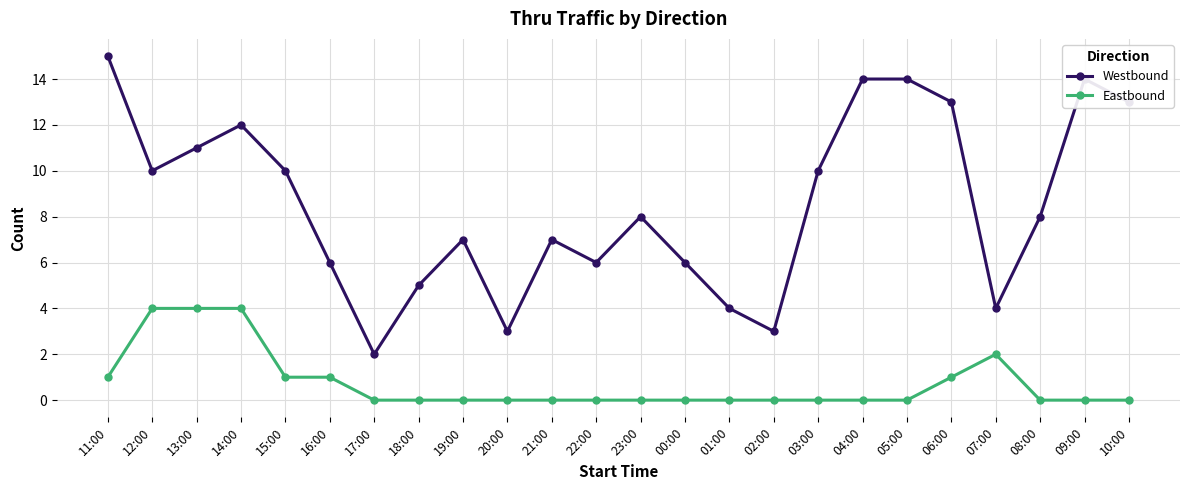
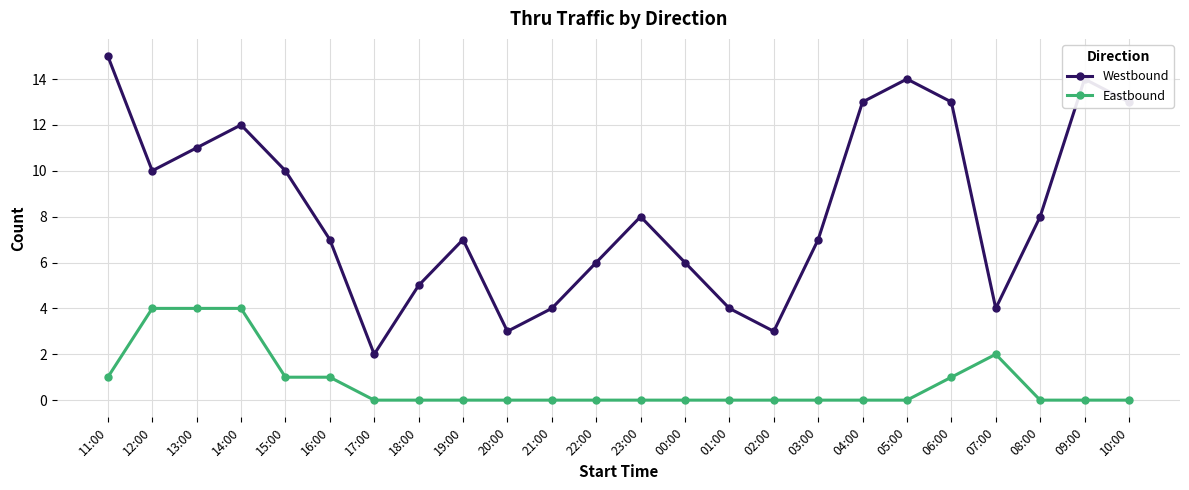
  {
    "Westbound": {
      "11:00": 15,
      "12:00": 10,
      "13:00": 11,
      "14:00": 12,
      "15:00": 10,
-     "16:00": 6,
+     "16:00": 7,
      "17:00": 2,
      "18:00": 5,
      "19:00": 7,
      "20:00": 3,
-     "21:00": 7,
+     "21:00": 4,
      "22:00": 6,
      "23:00": 8,
      "00:00": 6,
      "01:00": 4,
      "02:00": 3,
-     "03:00": 10,
-     "04:00": 14,
+     "03:00": 7,
+     "04:00": 13,
      "05:00": 14,
      "06:00": 13,
      "07:00": 4,
      "08:00": 8
    },
    "Eastbound": {
      "11:00": 1,
      "12:00": 4,
      "13:00": 4,
      "14:00": 4,
      "15:00": 1,
      "16:00": 1,
      "17:00": 0,
      "18:00": 0,
      "19:00": 0,
      "20:00": 0,
      "21:00": 0,
      "22:00": 0,
      "23:00": 0,
      "00:00": 0,
      "01:00": 0,
      "02:00": 0,
      "03:00": 0,
      "04:00": 0,
      "05:00": 0,
      "06:00": 1,
      "07:00": 2,
      "08:00": 0,
      "09:00": 0,
      "10:00": 0
    }
  }
